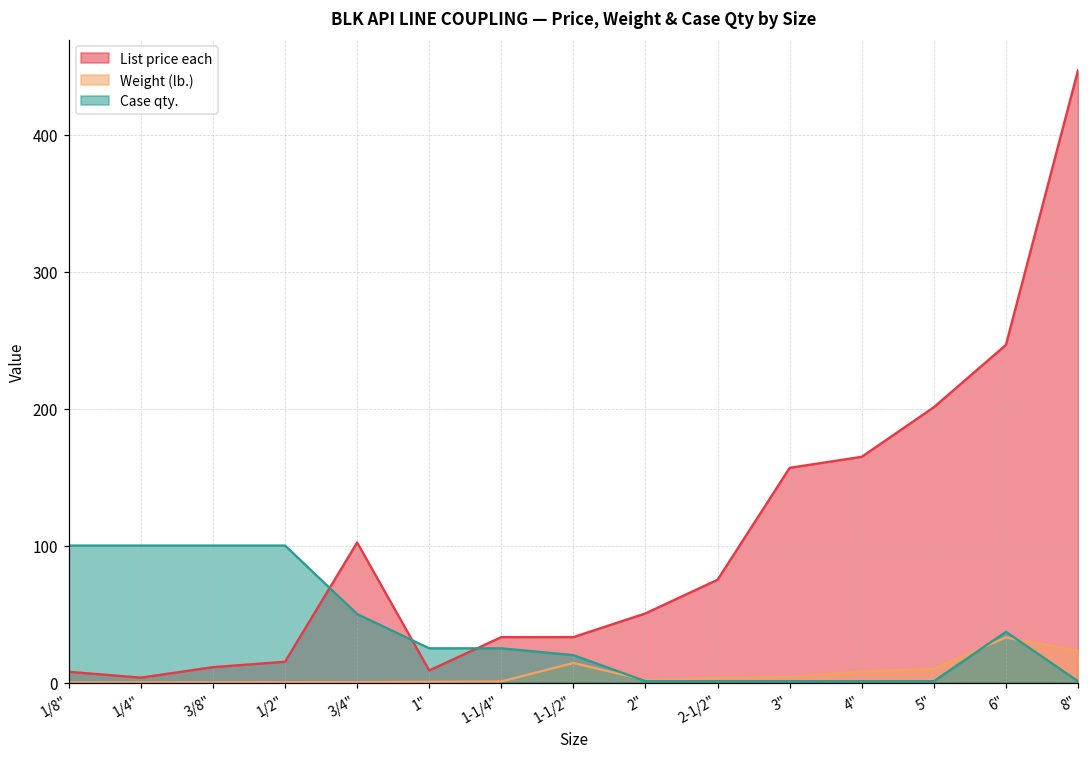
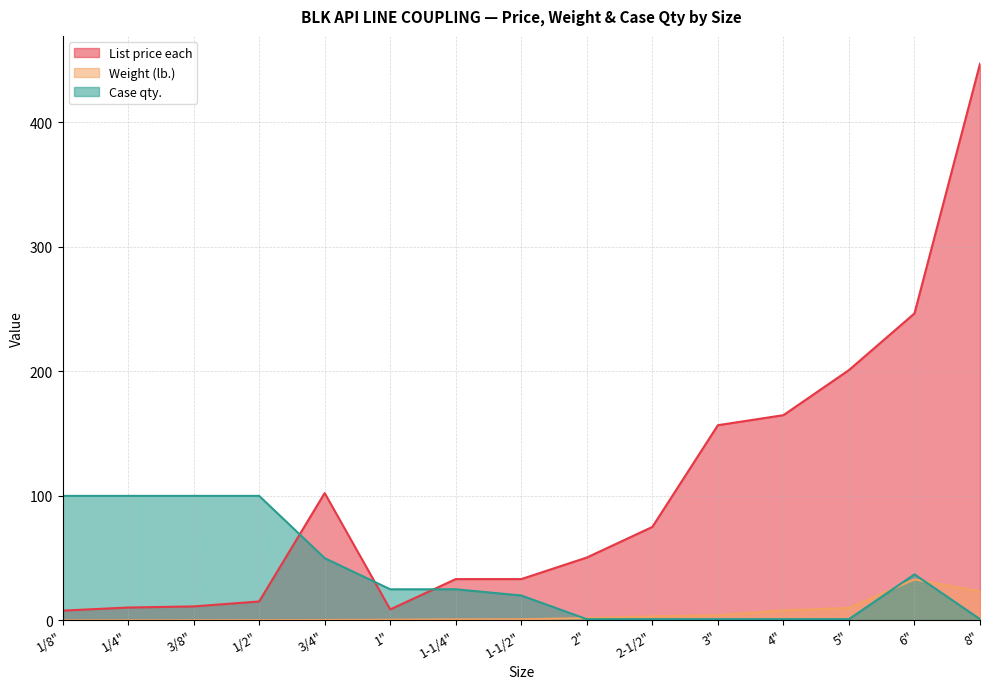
  {
    "List price each": {
      "1/8\"": 8,
-     "1/4\"": 4,
+     "1/4\"": 10,
      "3/8\"": 11,
      "1/2\"": 15,
      "3/4\"": 102,
      "1\"": 9,
      "1-1/4\"": 33,
      "1-1/2\"": 33,
      "2\"": 50,
      "2-1/2\"": 75,
      "3\"": 157,
      "4\"": 165,
      "5\"": 201,
      "6\"": 247,
      "8\"": 447
    },
    "Weight (lb.)": {
      "1/8\"": 0,
      "1/4\"": 0,
      "3/8\"": 0,
      "1/2\"": 0,
      "3/4\"": 0,
      "1\"": 1,
      "1-1/4\"": 1,
-     "1-1/2\"": 14,
+     "1-1/2\"": 1,
      "2-1/2\"": 3,
      "3\"": 4,
      "4\"": 8,
      "5\"": 10,
      "6\"": 33,
      "8\"": 23
    },
    "Case qty.": {
      "1/8\"": 100,
      "1/4\"": 100,
      "3/8\"": 100,
      "1/2\"": 100,
      "3/4\"": 50,
      "1\"": 25,
      "1-1/4\"": 25,
      "1-1/2\"": 20,
      "2-1/2\"": 1,
      "3\"": 1,
      "4\"": 1,
      "5\"": 1,
      "6\"": 37,
      "8\"": 1
    }
  }
